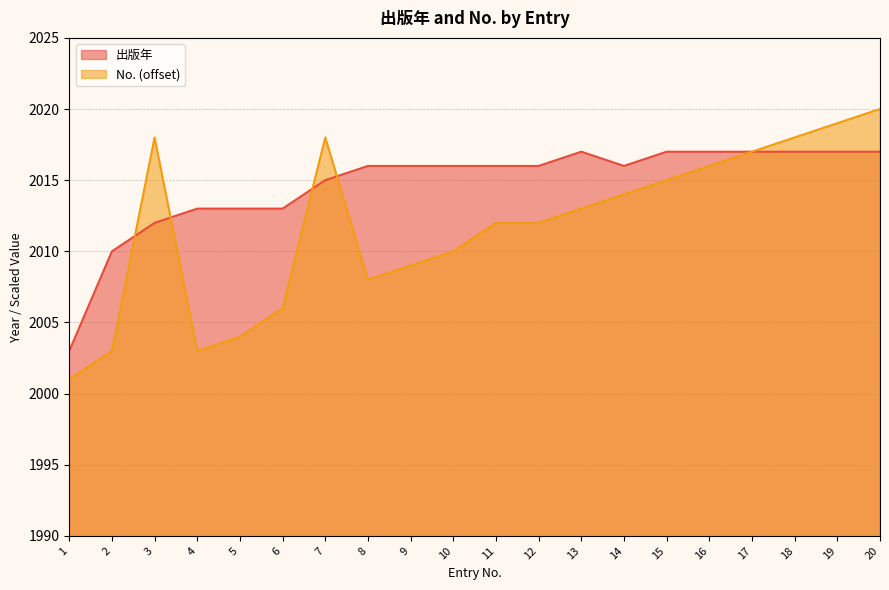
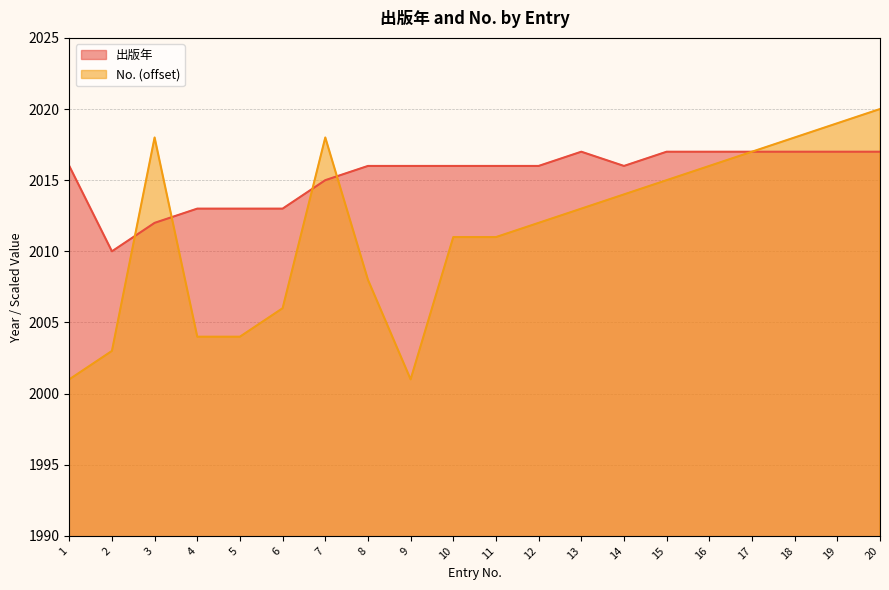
  {
    "出版年": {
-     "1": 2003,
+     "1": 2016,
      "2": 2010,
      "3": 2012,
      "4": 2013,
      "5": 2013,
      "6": 2013,
      "7": 2015,
      "8": 2016,
      "9": 2016,
      "10": 2016,
      "11": 2016,
      "12": 2016,
      "13": 2017,
      "14": 2016,
      "15": 2017,
      "16": 2017,
      "18": 2017,
      "19": 2017,
      "20": 2017
    },
    "No. (offset)": {
      "1": 2001.0,
      "2": 2003.0,
      "3": 2018.0,
-     "4": 2003.0,
+     "4": 2004.0,
      "5": 2004.0,
      "6": 2006.0,
      "7": 2018.0,
      "8": 2008.0,
-     "9": 2009.0,
-     "10": 2010.0,
-     "11": 2012.0,
+     "9": 2001.0,
+     "10": 2011.0,
+     "11": 2011.0,
      "12": 2012.0,
      "13": 2013.0,
      "14": 2014.0,
      "15": 2015.0,
      "16": 2016.0,
      "18": 2018.0,
      "19": 2019.0,
      "20": 2020.0
    }
  }
